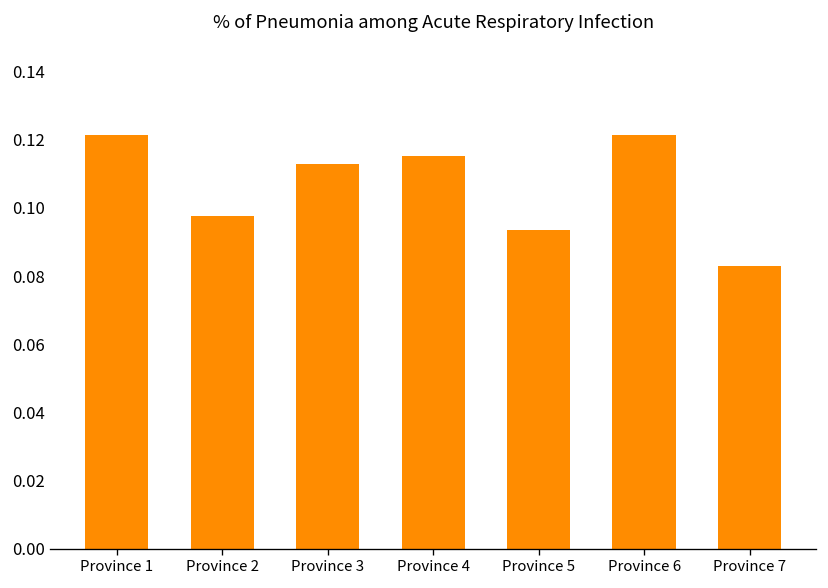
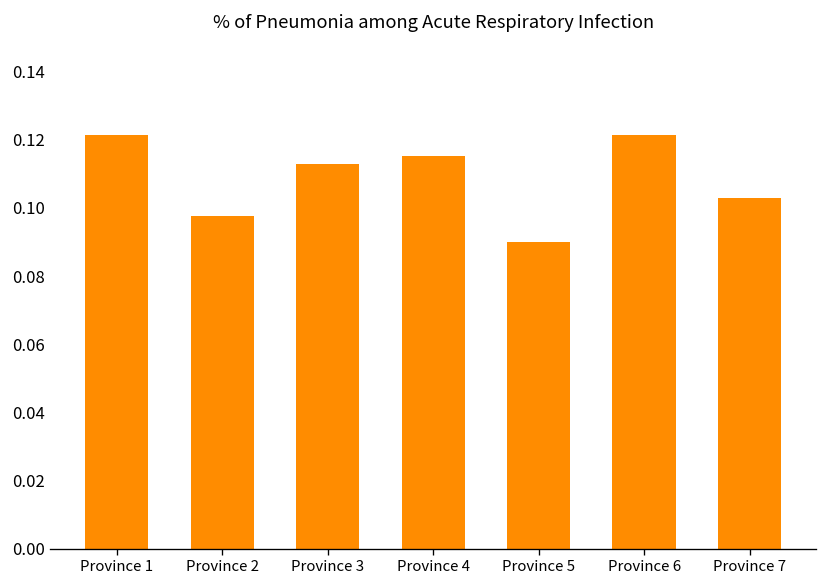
  {
    "Province 1": 0.122,
    "Province 2": 0.098,
    "Province 3": 0.113,
    "Province 4": 0.115,
-   "Province 5": 0.094,
+   "Province 5": 0.090,
    "Province 6": 0.121,
-   "Province 7": 0.083
+   "Province 7": 0.103
  }
